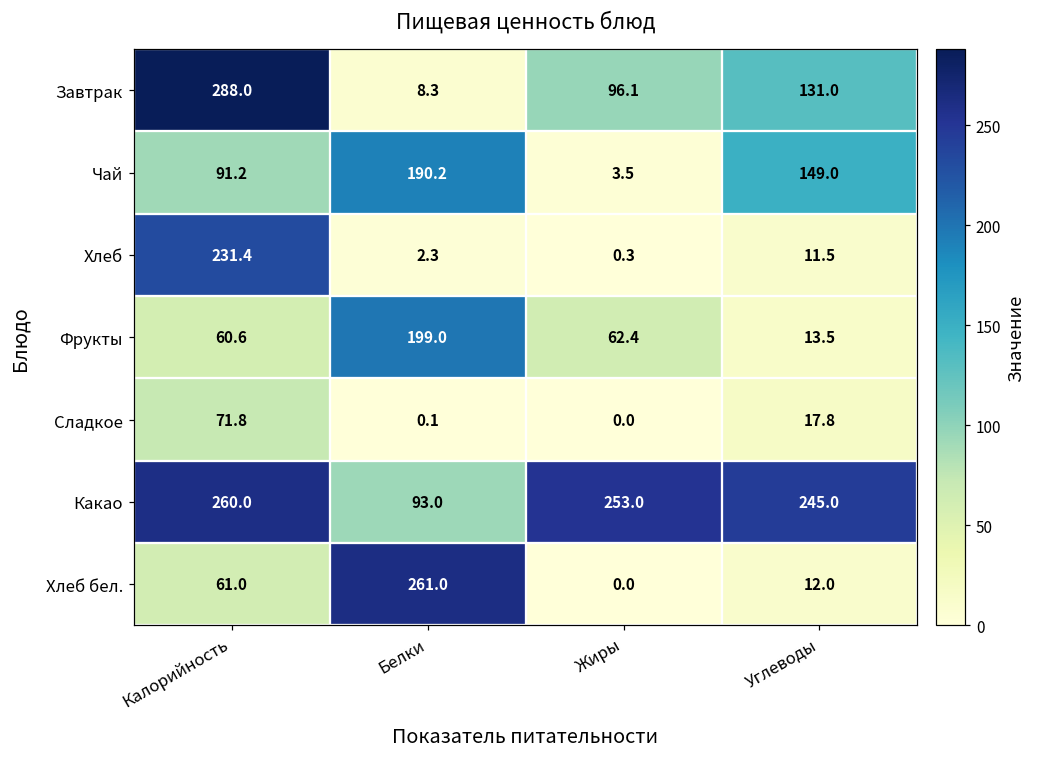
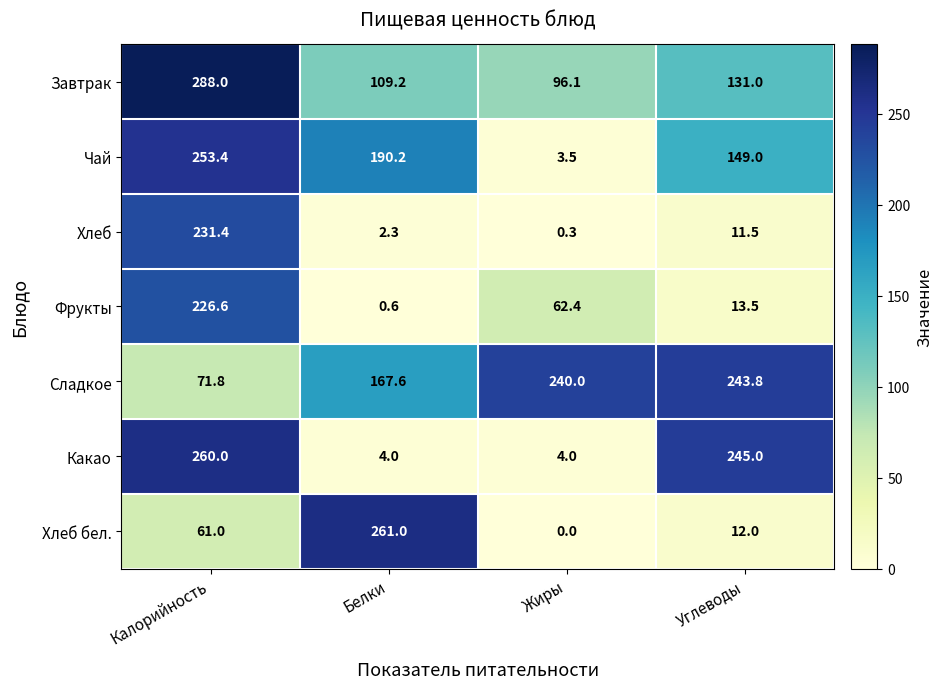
  {
    "Завтрак": {
      "Калорийность": 288.0,
-     "Белки": 8.3,
+     "Белки": 109.2,
      "Жиры": 96.1,
      "Углеводы": 131.0
    },
    "Чай": {
-     "Калорийность": 91.2,
+     "Калорийность": 253.4,
      "Белки": 190.2,
      "Жиры": 3.5,
      "Углеводы": 149.0
    },
    "Хлеб": {
      "Калорийность": 231.4,
      "Белки": 2.3,
      "Жиры": 0.3,
      "Углеводы": 11.5
    },
    "Фрукты": {
-     "Калорийность": 60.6,
-     "Белки": 199.0,
+     "Калорийность": 226.6,
+     "Белки": 0.6,
      "Жиры": 62.4,
      "Углеводы": 13.5
    },
    "Сладкое": {
      "Калорийность": 71.8,
-     "Белки": 0.1,
-     "Жиры": 0.0,
-     "Углеводы": 17.8
+     "Белки": 167.6,
+     "Жиры": 240.0,
+     "Углеводы": 243.8
    },
    "Какао": {
      "Калорийность": 260.0,
-     "Белки": 93.0,
-     "Жиры": 253.0,
+     "Белки": 4.0,
+     "Жиры": 4.0,
      "Углеводы": 245.0
    },
    "Хлеб бел.": {
      "Калорийность": 61.0,
      "Белки": 261.0,
      "Жиры": 0.0,
      "Углеводы": 12.0
    }
  }
